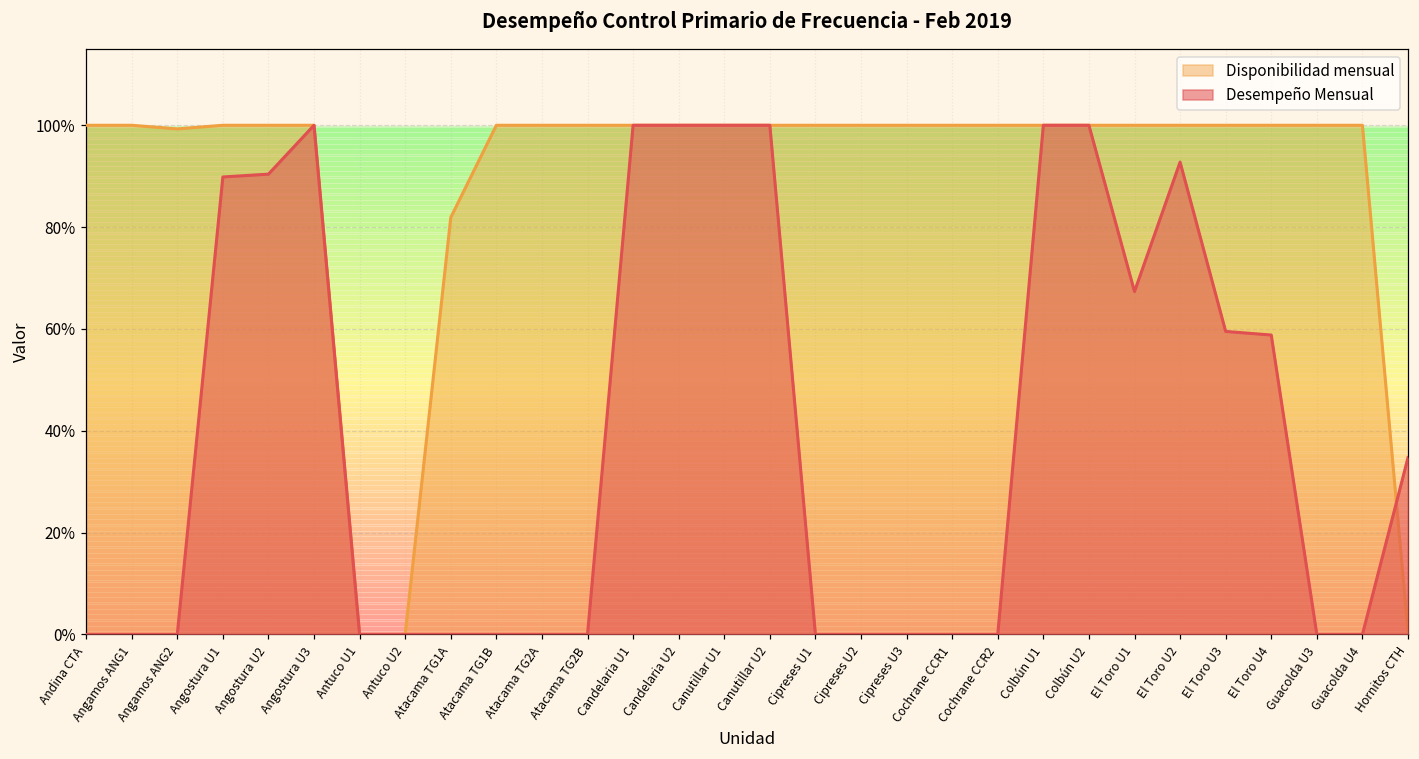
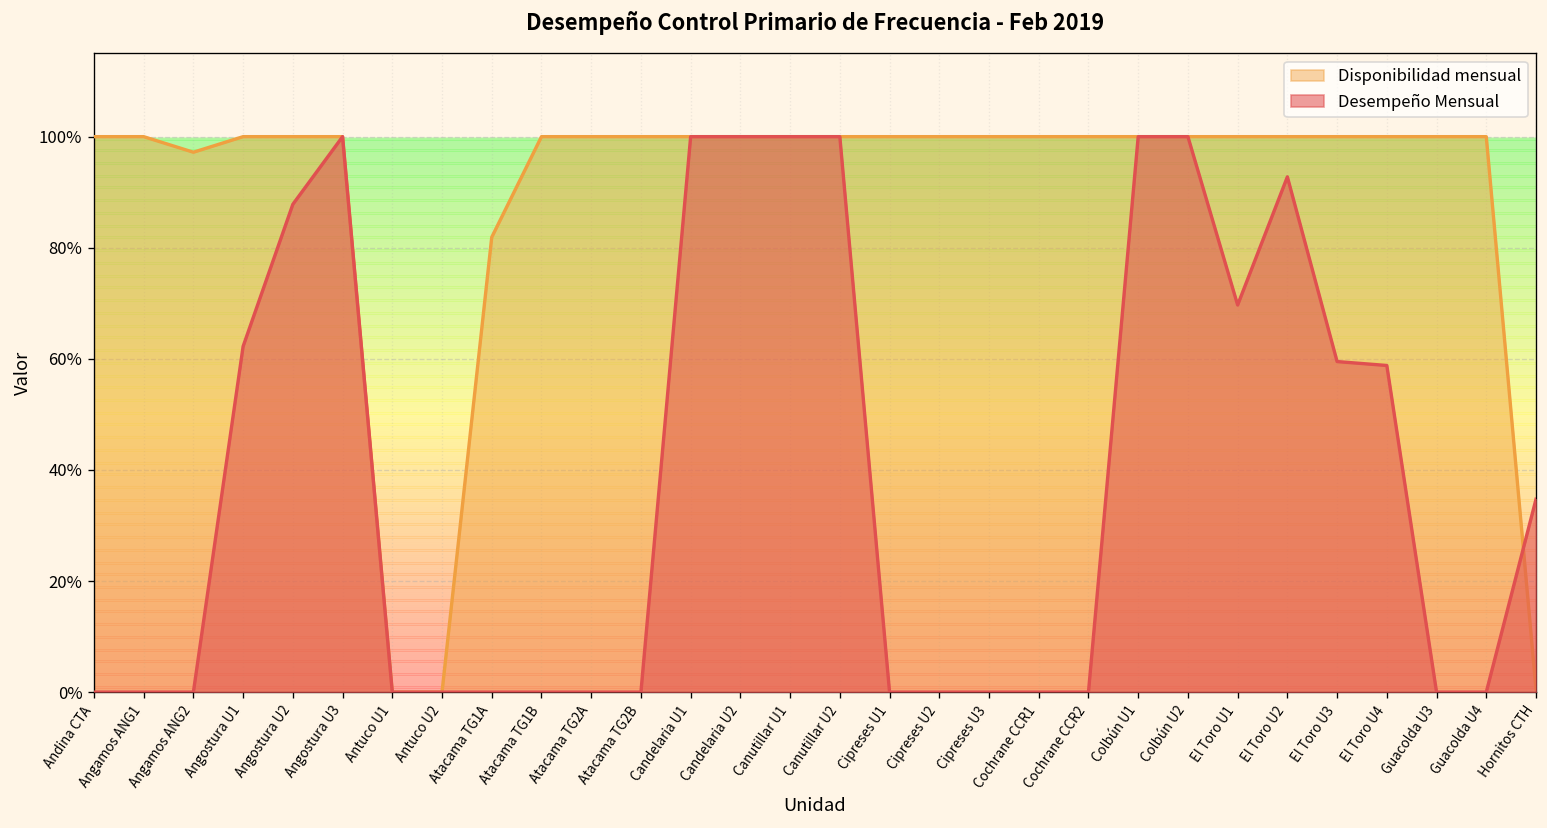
  {
    "Disponibilidad mensual": {
      "Andina CTA": "100%",
      "Angamos ANG1": "100%",
-     "Angamos ANG2": "99%",
+     "Angamos ANG2": "97%",
      "Angostura U1": "100%",
      "Angostura U2": "100%",
      "Atacama TG1A": "82%",
      "Atacama TG1B": "100%",
      "Atacama TG2A": "100%",
      "Atacama TG2B": "100%",
      "Cipreses U1": "100%",
      "Cipreses U2": "100%",
      "Cipreses U3": "100%",
      "Cochrane CCR1": "100%",
      "Cochrane CCR2": "100%",
      "El Toro U1": "100%",
      "El Toro U2": "100%",
      "El Toro U3": "100%",
      "El Toro U4": "100%",
      "Guacolda U3": "100%",
      "Guacolda U4": "100%",
      "Hornitos CTH": "1%"
    },
    "Desempeño Mensual": {
      "Andina CTA": "0%",
      "Angamos ANG1": "0%",
      "Angamos ANG2": "0%",
-     "Angostura U1": "90%",
-     "Angostura U2": "90%",
+     "Angostura U1": "62%",
+     "Angostura U2": "88%",
      "Atacama TG1A": "0%",
      "Atacama TG1B": "0%",
      "Atacama TG2A": "0%",
      "Atacama TG2B": "0%",
      "Cipreses U1": "0%",
      "Cipreses U2": "0%",
      "Cipreses U3": "0%",
      "Cochrane CCR1": "0%",
      "Cochrane CCR2": "0%",
-     "El Toro U1": "67%",
+     "El Toro U1": "70%",
      "El Toro U2": "93%",
      "El Toro U3": "60%",
      "El Toro U4": "59%",
      "Guacolda U3": "0%",
      "Guacolda U4": "0%",
      "Hornitos CTH": "35%"
    }
  }
